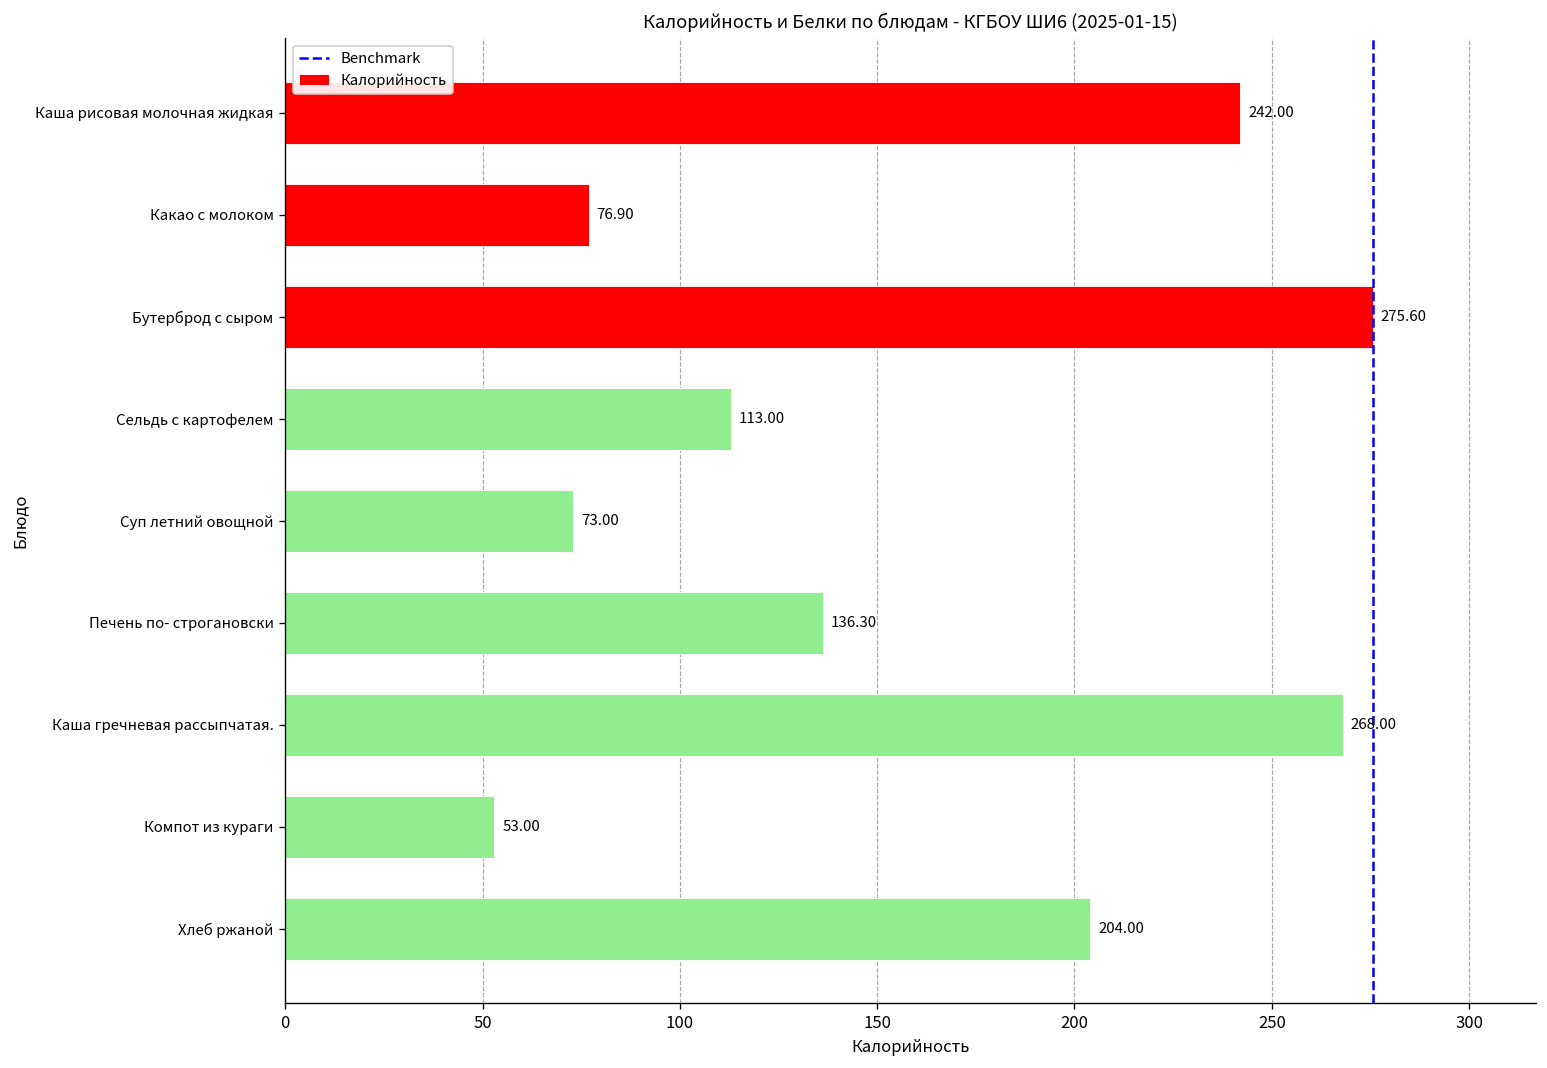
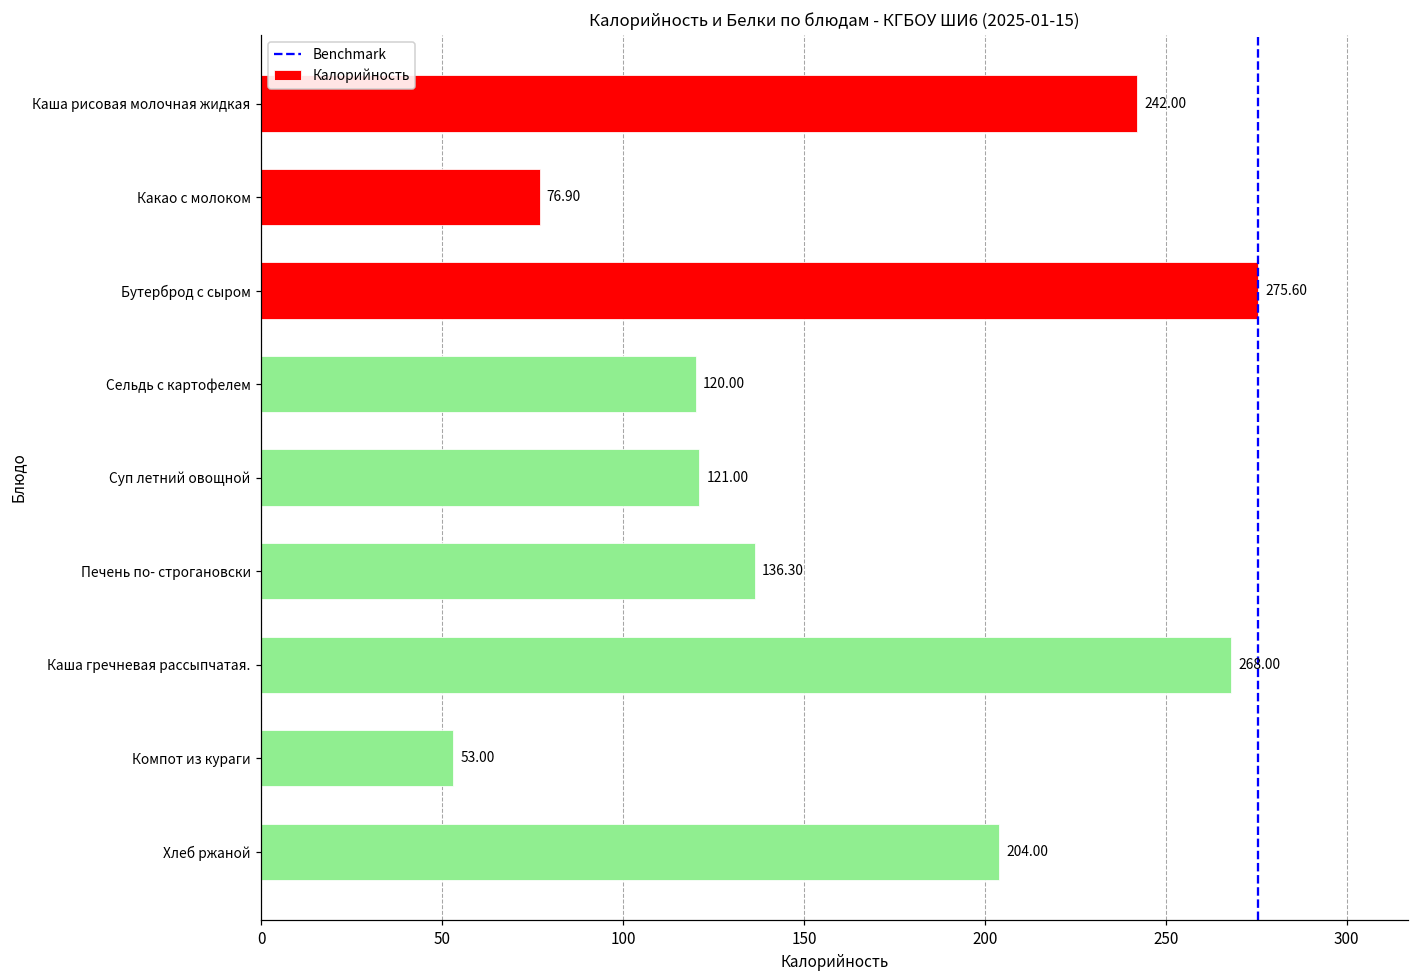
  {
    "Каша рисовая молочная жидкая": 242.00,
    "Какао с молоком": 76.90,
    "Бутерброд с сыром": 275.60,
-   "Сельдь с картофелем": 113.00,
-   "Суп летний овощной": 73.00,
+   "Сельдь с картофелем": 120.00,
+   "Суп летний овощной": 121.00,
    "Печень по- строгановски": 136.30,
    "Каша гречневая рассыпчатая.": 268.00,
    "Компот из кураги": 53.00,
    "Хлеб ржаной": 204.00
  }
